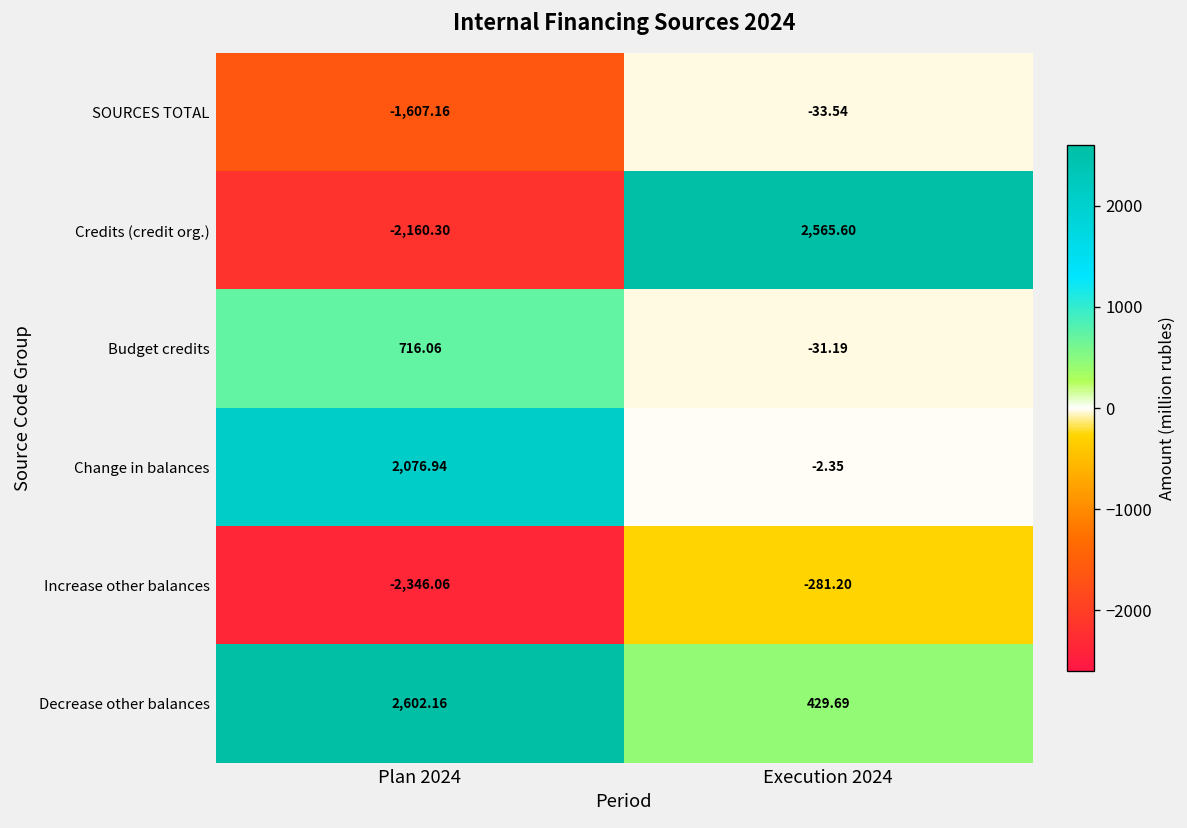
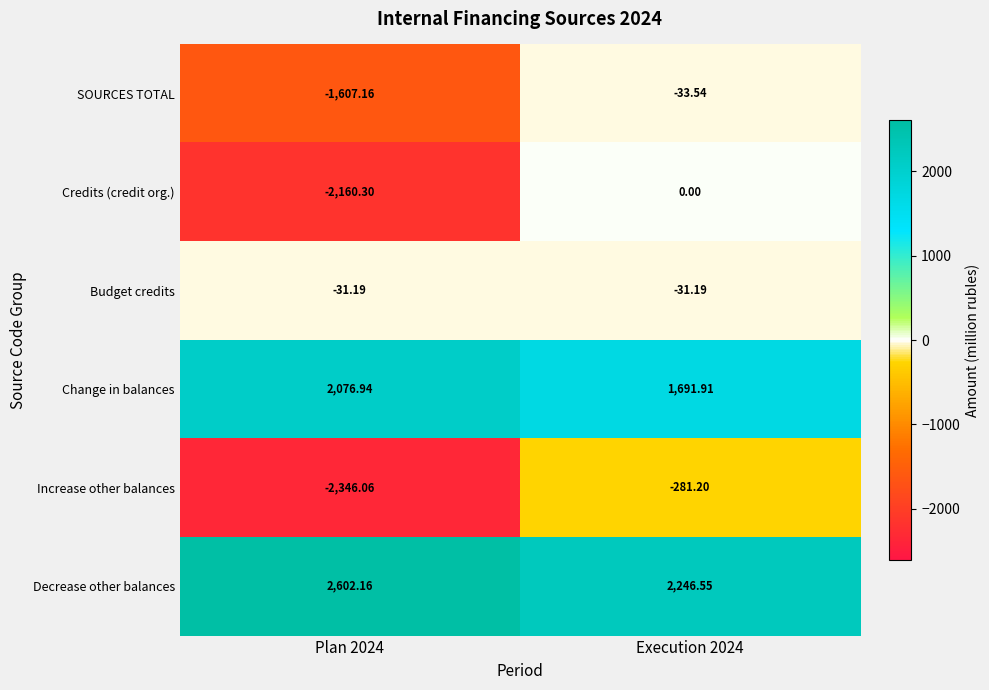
  {
    "SOURCES TOTAL": {
      "Plan 2024": "-1,607.16",
      "Execution 2024": "-33.54"
    },
    "Credits (credit org.)": {
      "Plan 2024": "-2,160.30",
-     "Execution 2024": "2,565.60"
+     "Execution 2024": "0.00"
    },
    "Budget credits": {
-     "Plan 2024": "716.06",
+     "Plan 2024": "-31.19",
      "Execution 2024": "-31.19"
    },
    "Change in balances": {
      "Plan 2024": "2,076.94",
-     "Execution 2024": "-2.35"
+     "Execution 2024": "1,691.91"
    },
    "Increase other balances": {
      "Plan 2024": "-2,346.06",
      "Execution 2024": "-281.20"
    },
    "Decrease other balances": {
      "Plan 2024": "2,602.16",
-     "Execution 2024": "429.69"
+     "Execution 2024": "2,246.55"
    }
  }
